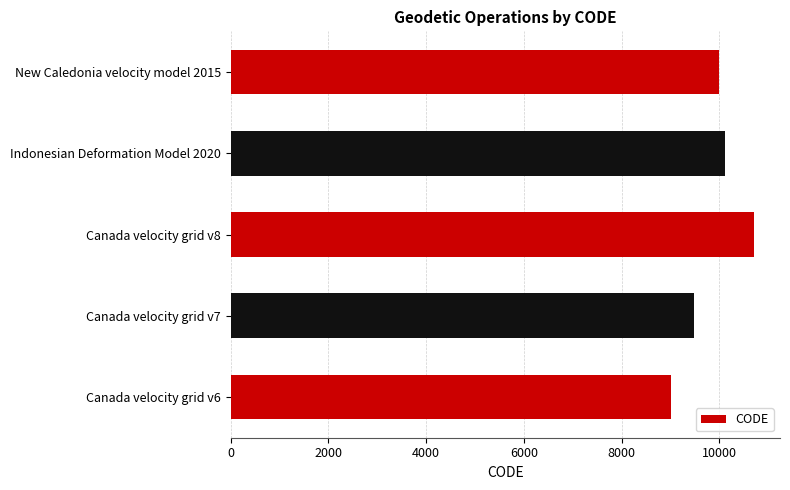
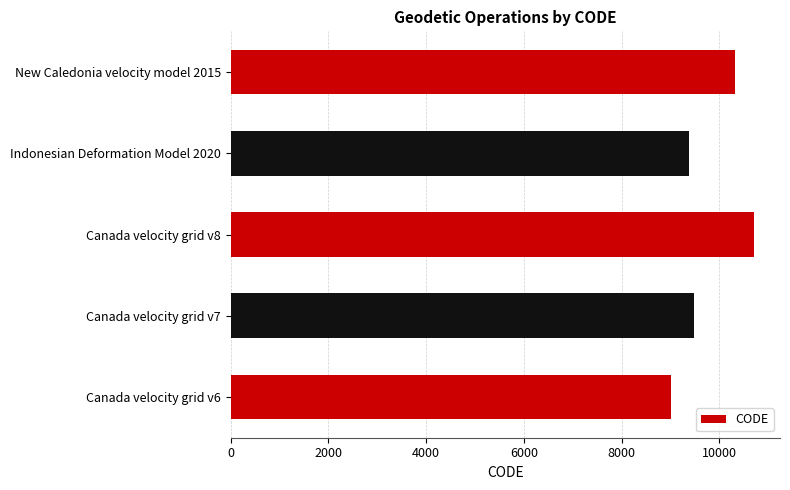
  {
-   "New Caledonia velocity model 2015": 10000,
-   "Indonesian Deformation Model 2020": 10100,
+   "New Caledonia velocity model 2015": 10300,
+   "Indonesian Deformation Model 2020": 9400,
    "Canada velocity grid v8": 10700,
    "Canada velocity grid v7": 9500,
    "Canada velocity grid v6": 9000
  }
